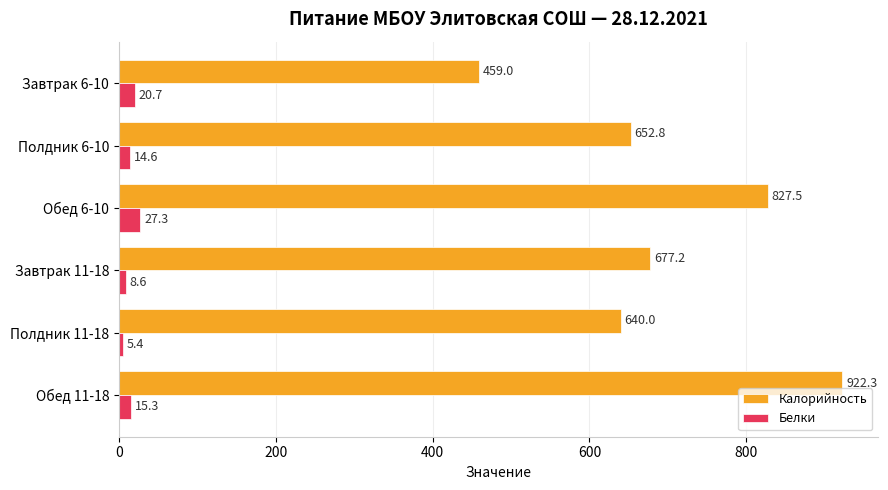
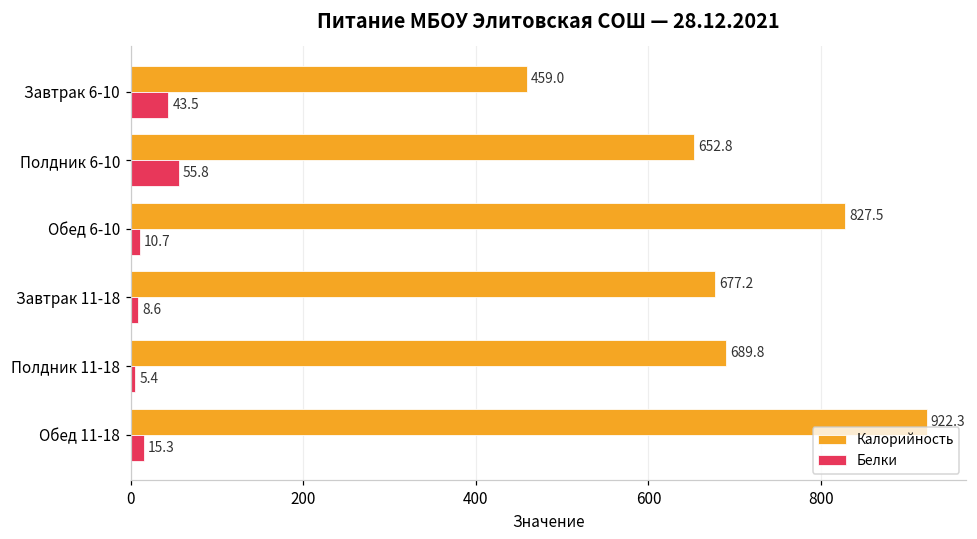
  {
    "Калорийность": {
      "Завтрак 6-10": 459.0,
      "Полдник 6-10": 652.8,
      "Обед 6-10": 827.5,
      "Завтрак 11-18": 677.2,
-     "Полдник 11-18": 640.0
+     "Полдник 11-18": 689.8
    },
    "Белки": {
-     "Завтрак 6-10": 20.7,
-     "Полдник 6-10": 14.6,
-     "Обед 6-10": 27.3,
+     "Завтрак 6-10": 43.5,
+     "Полдник 6-10": 55.8,
+     "Обед 6-10": 10.7,
      "Завтрак 11-18": 8.6,
      "Полдник 11-18": 5.4,
      "Обед 11-18": 15.3
    }
  }
